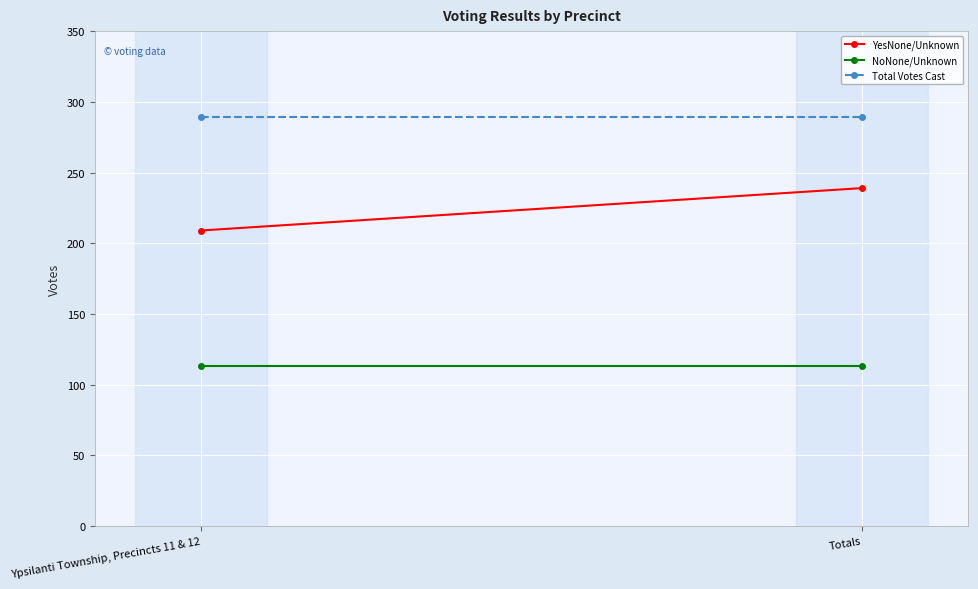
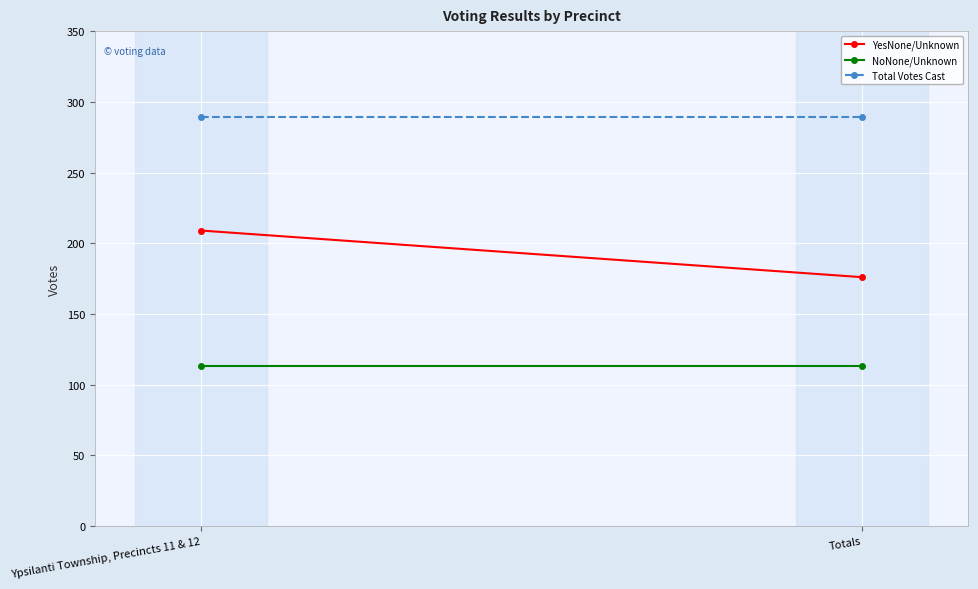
  {
    "YesNone/Unknown": {
      "Ypsilanti Township, Precincts 11 & 12": 209,
-     "Totals": 239
+     "Totals": 176
    },
    "NoNone/Unknown": {
      "Ypsilanti Township, Precincts 11 & 12": 113,
      "Totals": 113
    },
    "Total Votes Cast": {
      "Ypsilanti Township, Precincts 11 & 12": 289,
      "Totals": 289
    }
  }
